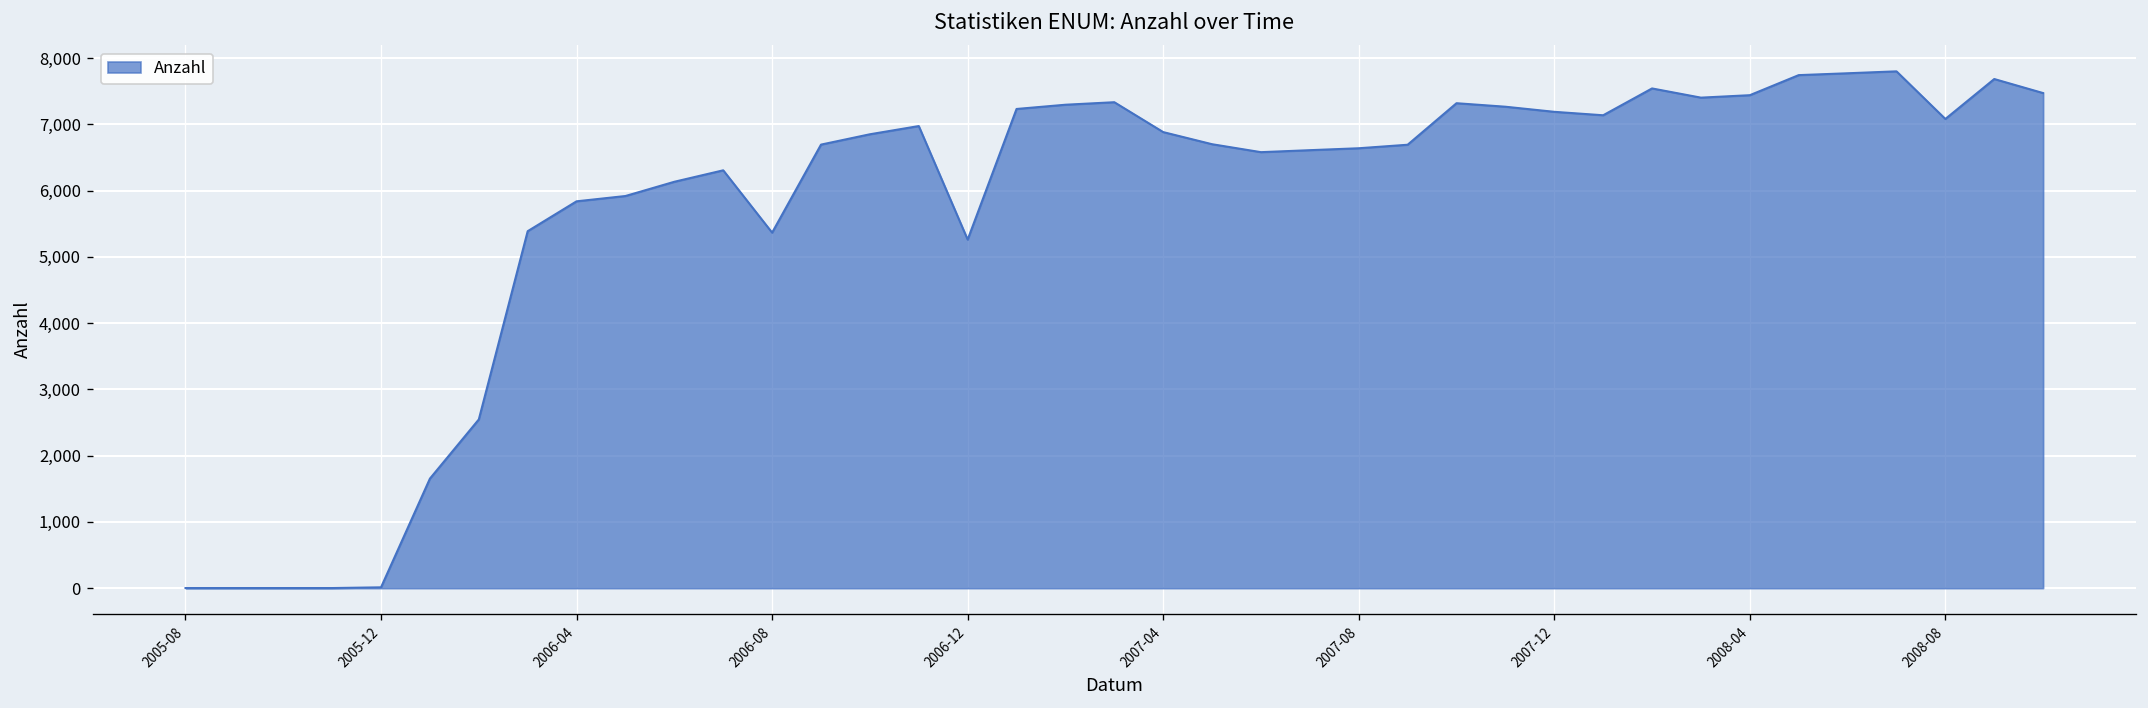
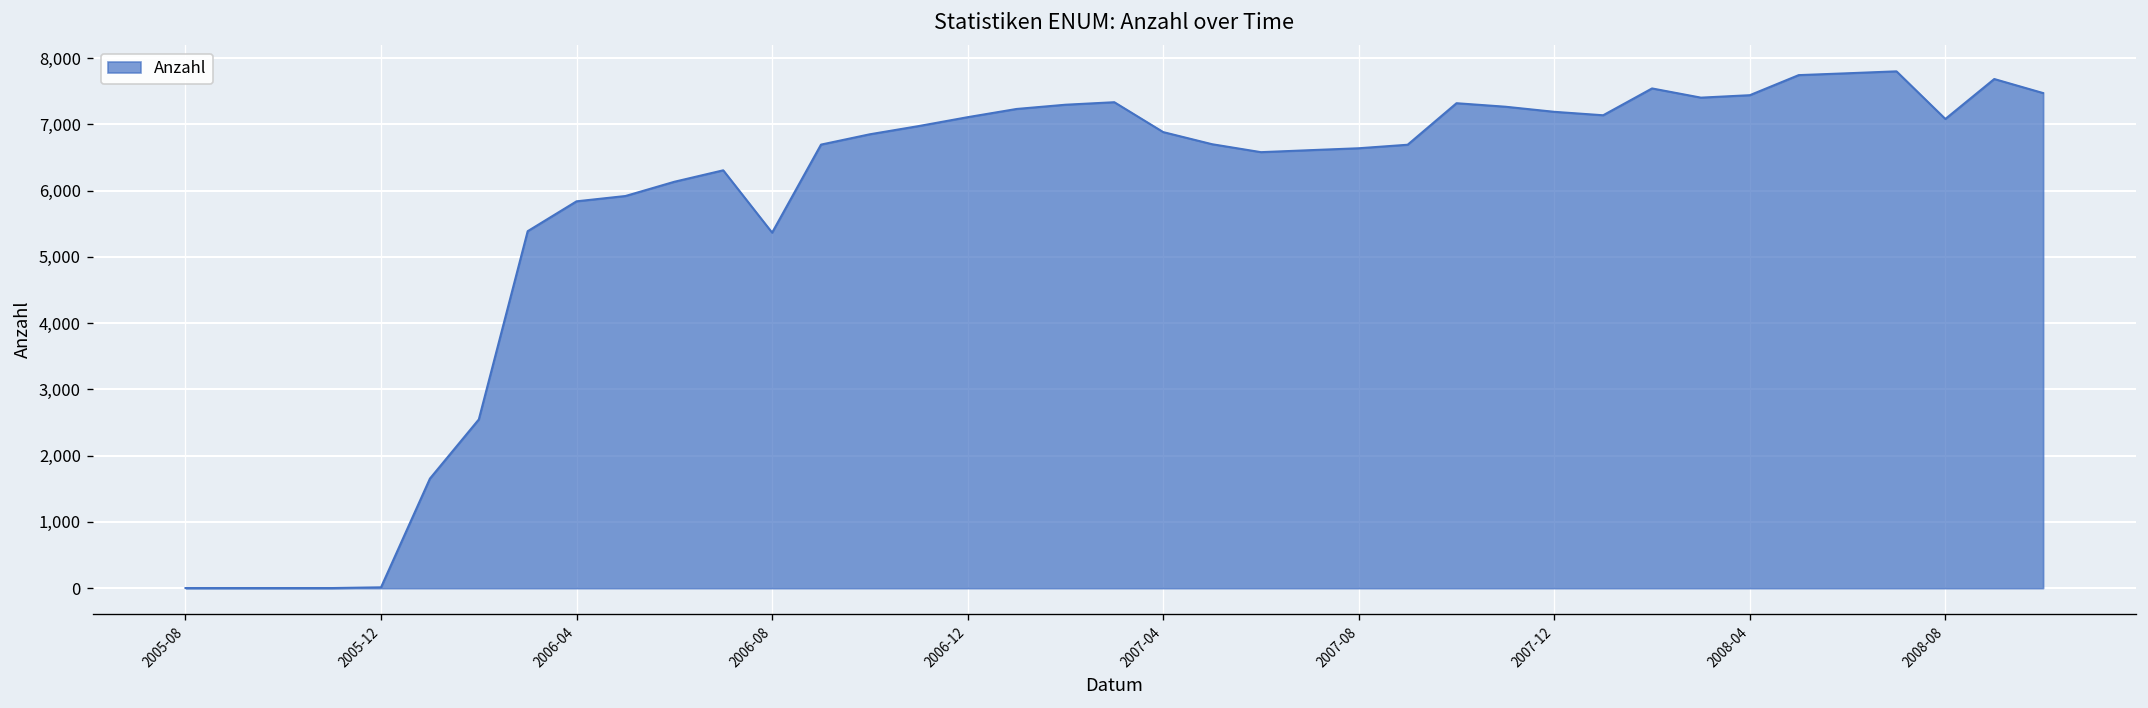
  {
    "2005-08": "0",
    "2005-12": "0",
    "2006-04": "5,800",
    "2006-08": "5,400",
-   "2006-12": "5,300",
+   "2006-12": "7,100",
    "2007-04": "6,900",
    "2007-08": "6,600",
    "2007-12": "7,200",
    "2008-04": "7,400",
    "2008-08": "7,100"
  }
